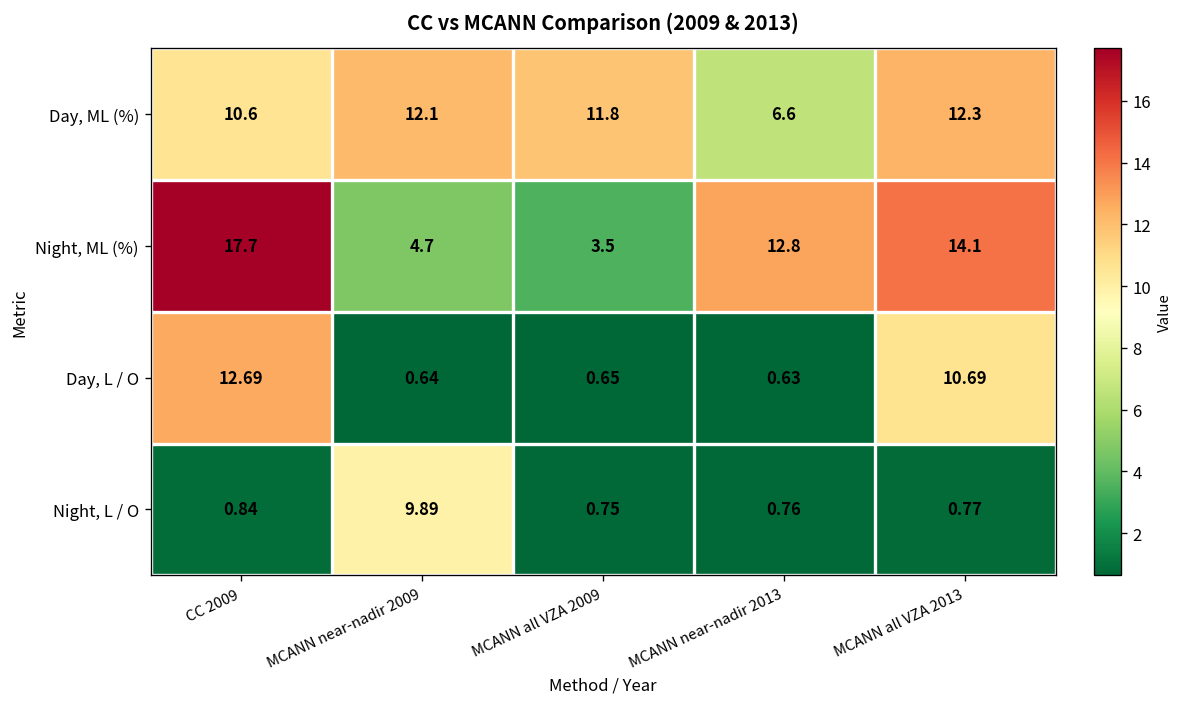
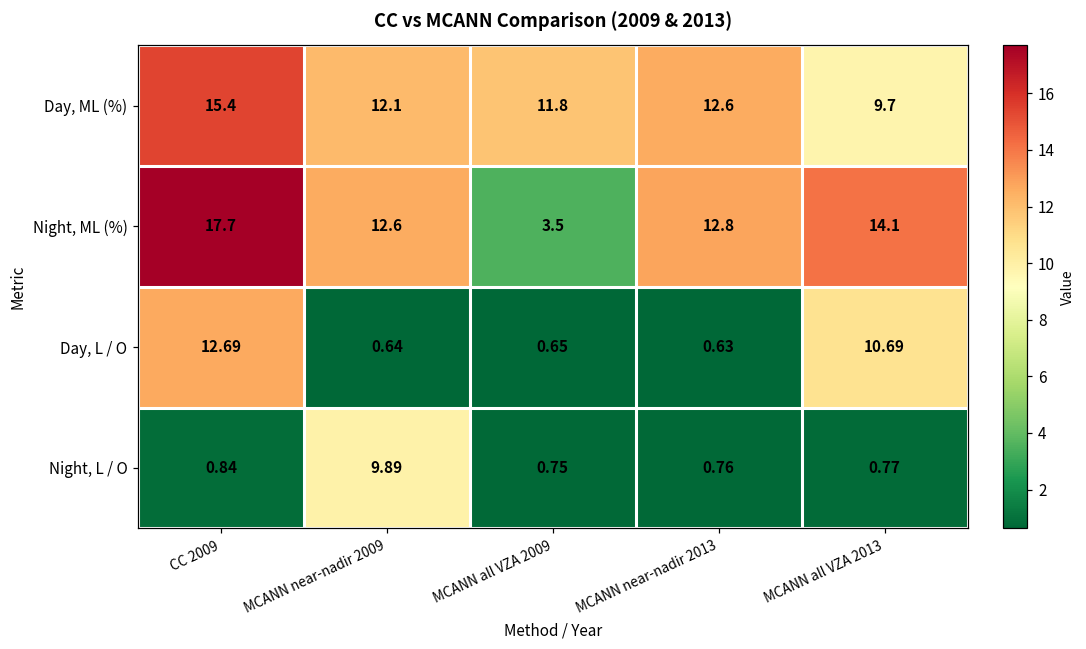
  {
    "Day, ML (%)": {
-     "CC 2009": 10.6,
+     "CC 2009": 15.4,
      "MCANN near-nadir 2009": 12.1,
      "MCANN all VZA 2009": 11.8,
-     "MCANN near-nadir 2013": 6.6,
-     "MCANN all VZA 2013": 12.3
+     "MCANN near-nadir 2013": 12.6,
+     "MCANN all VZA 2013": 9.7
    },
    "Night, ML (%)": {
      "CC 2009": 17.7,
-     "MCANN near-nadir 2009": 4.7,
+     "MCANN near-nadir 2009": 12.6,
      "MCANN all VZA 2009": 3.5,
      "MCANN near-nadir 2013": 12.8,
      "MCANN all VZA 2013": 14.1
    },
    "Day, L / O": {
      "CC 2009": 12.69,
      "MCANN near-nadir 2009": 0.64,
      "MCANN all VZA 2009": 0.65,
      "MCANN near-nadir 2013": 0.63,
      "MCANN all VZA 2013": 10.69
    },
    "Night, L / O": {
      "CC 2009": 0.84,
      "MCANN near-nadir 2009": 9.89,
      "MCANN all VZA 2009": 0.75,
      "MCANN near-nadir 2013": 0.76,
      "MCANN all VZA 2013": 0.77
    }
  }
